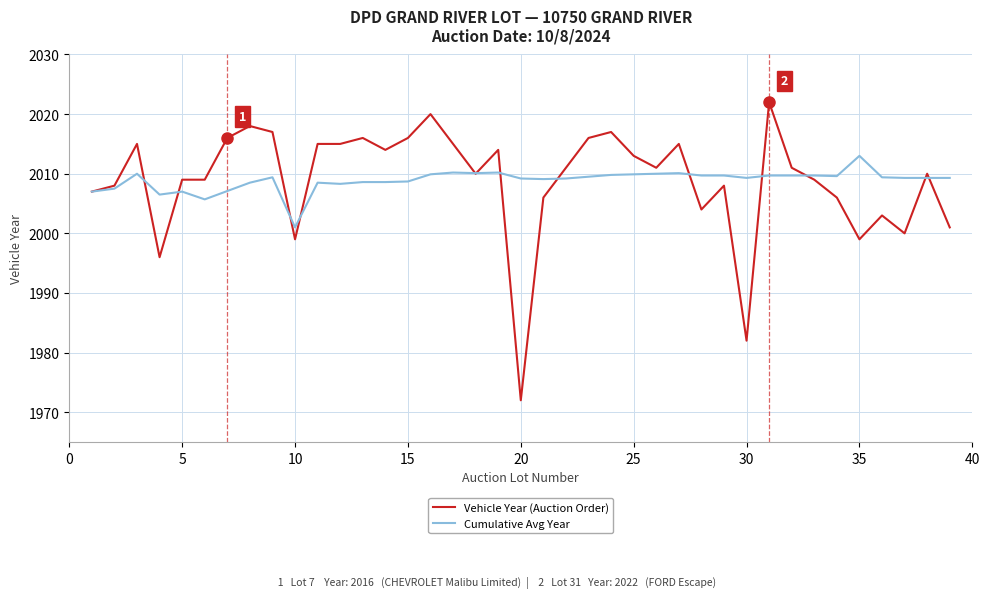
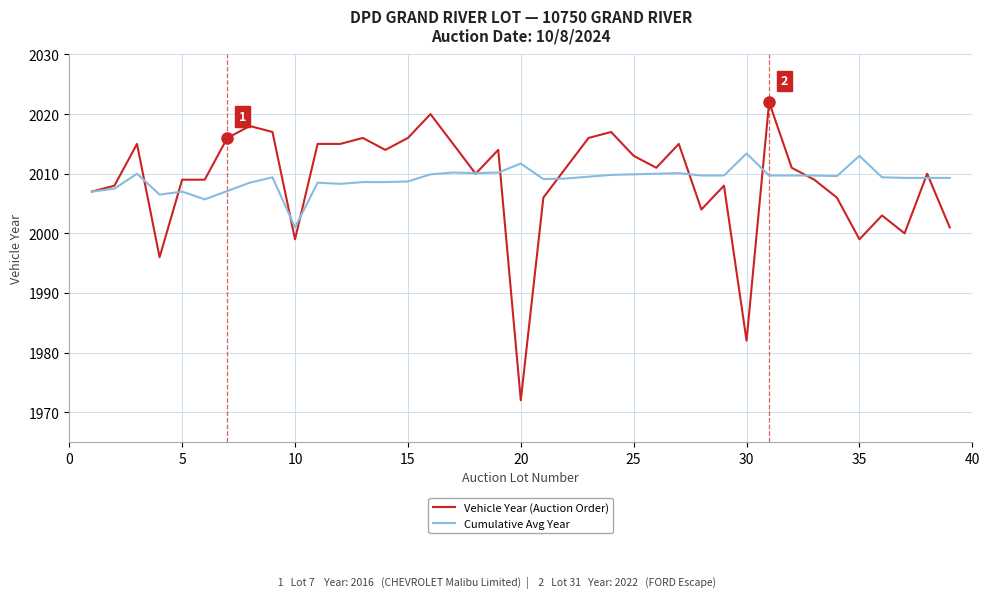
  {
    "Cumulative Avg Year": {
      "5": 2007,
      "10": 2001,
      "15": 2009,
-     "20": 2009,
+     "20": 2012,
      "25": 2010,
-     "30": 2009,
+     "30": 2013,
      "35": 2013
    }
  }
